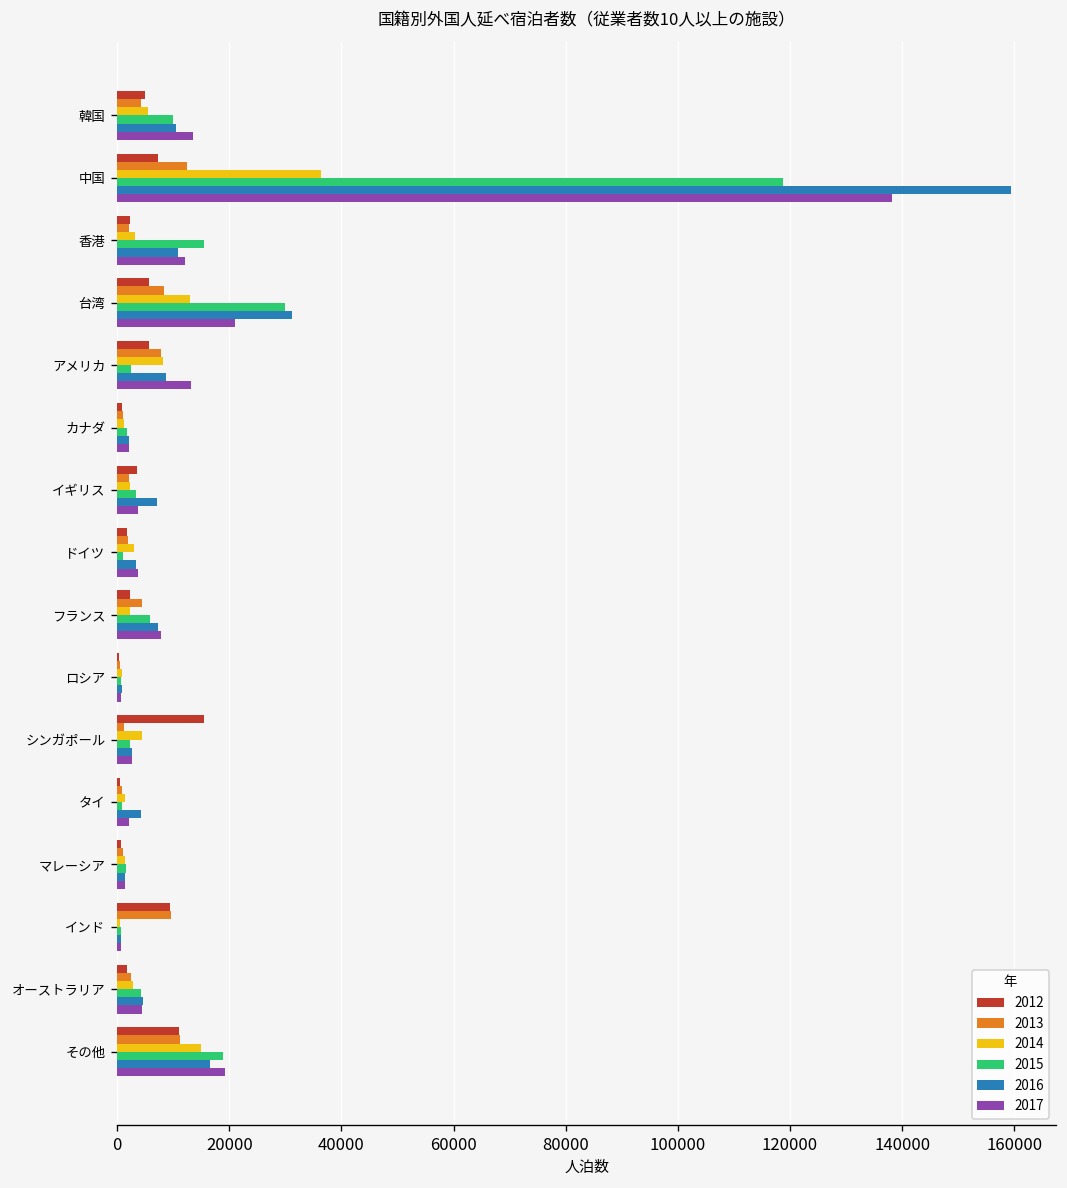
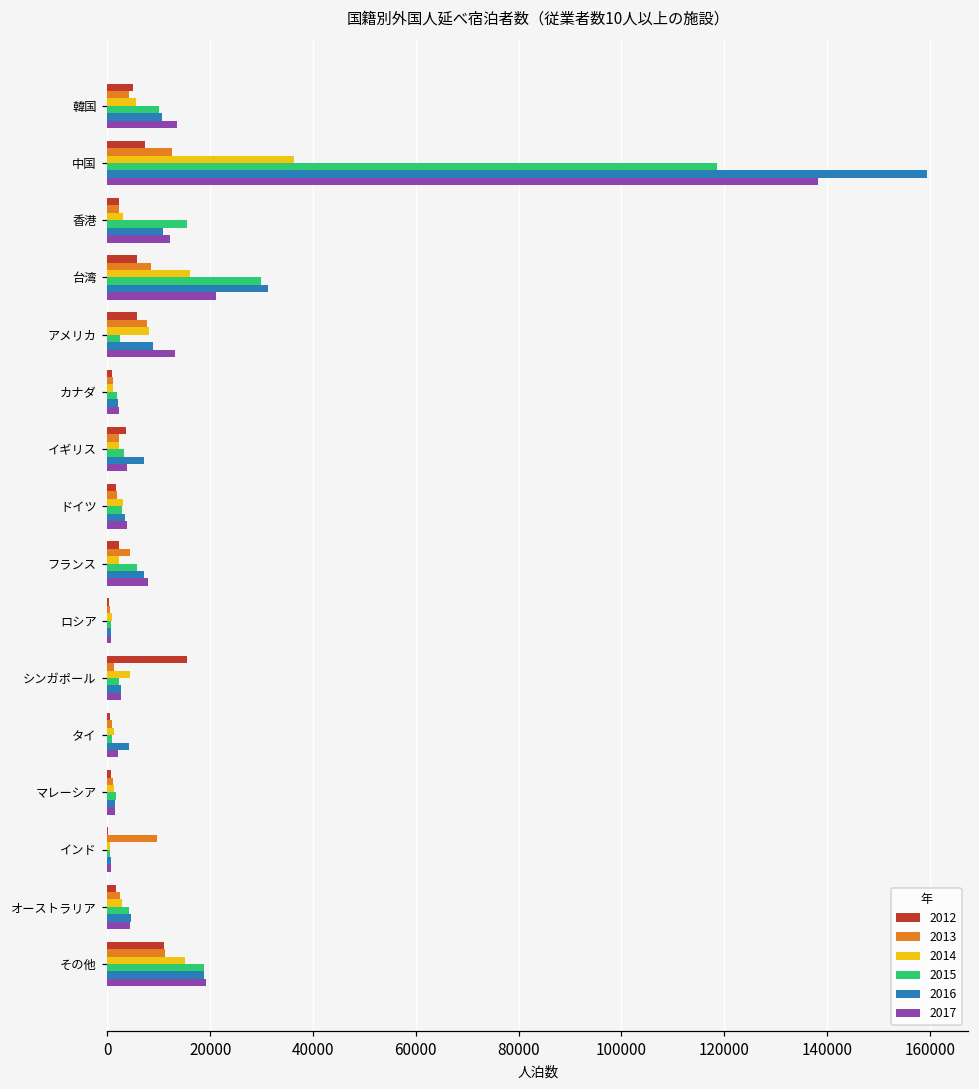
  {
    "2012": {
      "韓国": 5000,
      "中国": 7000,
      "香港": 2000,
      "台湾": 6000,
      "アメリカ": 6000,
      "カナダ": 1000,
      "イギリス": 4000,
      "ドイツ": 2000,
      "フランス": 2000,
      "シンガポール": 15000,
      "マレーシア": 1000,
-     "インド": 9000,
+     "インド": 0,
      "オーストラリア": 2000,
      "その他": 11000
    },
    "2013": {
      "韓国": 4000,
      "中国": 13000,
      "香港": 2000,
      "台湾": 8000,
      "アメリカ": 8000,
      "カナダ": 1000,
      "イギリス": 2000,
      "ドイツ": 2000,
      "フランス": 4000,
      "ロシア": 1000,
      "シンガポール": 1000,
      "タイ": 1000,
      "マレーシア": 1000,
      "インド": 10000,
      "オーストラリア": 3000,
      "その他": 11000
    },
    "2014": {
      "韓国": 6000,
      "中国": 36000,
      "香港": 3000,
-     "台湾": 13000,
+     "台湾": 16000,
      "アメリカ": 8000,
      "カナダ": 1000,
      "イギリス": 2000,
      "ドイツ": 3000,
      "フランス": 2000,
      "ロシア": 1000,
      "シンガポール": 4000,
      "タイ": 1000,
      "マレーシア": 1000,
      "オーストラリア": 3000,
      "その他": 15000
    },
    "2015": {
      "韓国": 10000,
      "中国": 119000,
      "香港": 15000,
      "台湾": 30000,
      "アメリカ": 3000,
      "カナダ": 2000,
      "イギリス": 3000,
-     "ドイツ": 1000,
+     "ドイツ": 3000,
      "フランス": 6000,
      "ロシア": 1000,
      "シンガポール": 2000,
      "タイ": 1000,
      "マレーシア": 2000,
      "インド": 1000,
      "オーストラリア": 4000,
      "その他": 19000
    },
    "2016": {
      "韓国": 11000,
      "中国": 159000,
      "香港": 11000,
      "台湾": 31000,
      "アメリカ": 9000,
      "カナダ": 2000,
      "イギリス": 7000,
      "ドイツ": 3000,
      "フランス": 7000,
      "ロシア": 1000,
      "シンガポール": 3000,
      "タイ": 4000,
      "マレーシア": 1000,
      "インド": 1000,
      "オーストラリア": 5000,
-     "その他": 17000
+     "その他": 19000
    },
    "2017": {
      "韓国": 13000,
      "中国": 138000,
      "香港": 12000,
      "台湾": 21000,
      "アメリカ": 13000,
      "カナダ": 2000,
      "イギリス": 4000,
      "ドイツ": 4000,
      "フランス": 8000,
      "ロシア": 1000,
      "シンガポール": 3000,
      "タイ": 2000,
      "マレーシア": 1000,
      "インド": 1000,
      "オーストラリア": 4000,
      "その他": 19000
    }
  }
